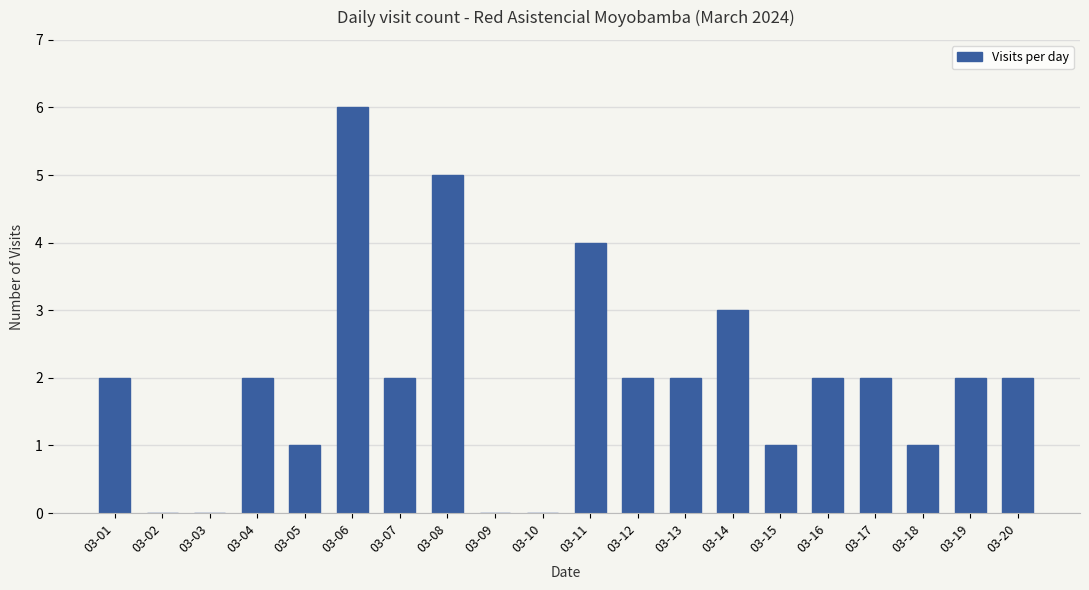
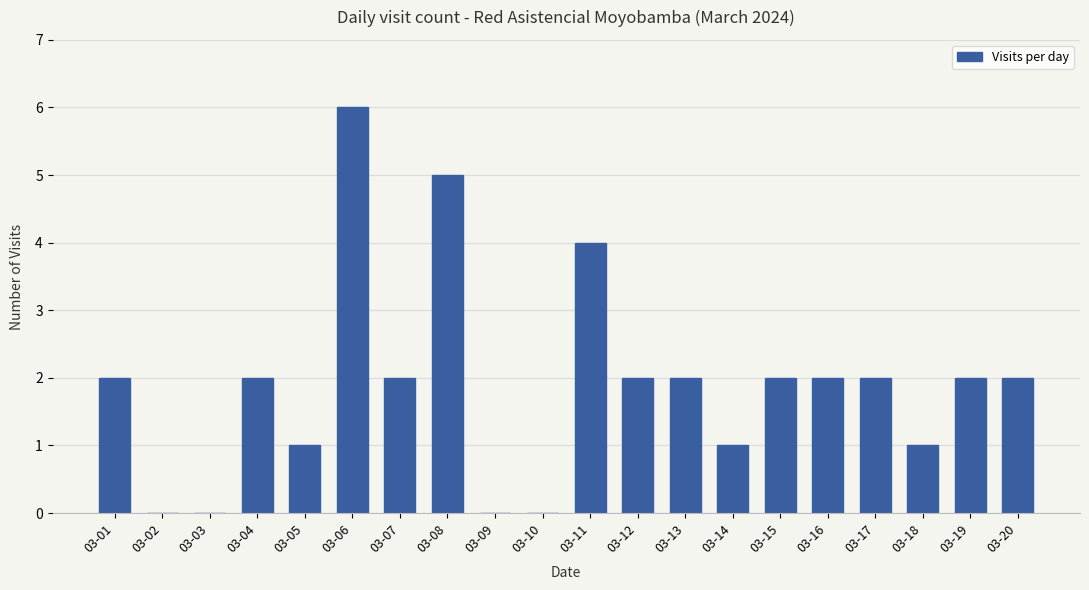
  {
    "03-01": 2,
    "03-02": 0,
    "03-03": 0,
    "03-04": 2,
    "03-05": 1,
    "03-06": 6,
    "03-07": 2,
    "03-08": 5,
    "03-09": 0,
    "03-10": 0,
    "03-11": 4,
    "03-12": 2,
    "03-13": 2,
-   "03-14": 3,
-   "03-15": 1,
+   "03-14": 1,
+   "03-15": 2,
    "03-16": 2,
    "03-17": 2,
    "03-18": 1,
    "03-19": 2,
    "03-20": 2
  }
